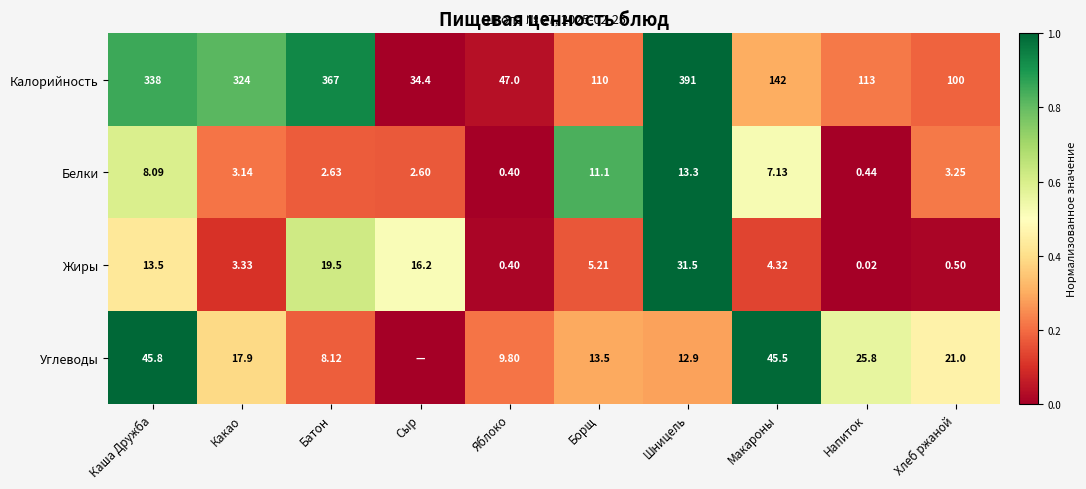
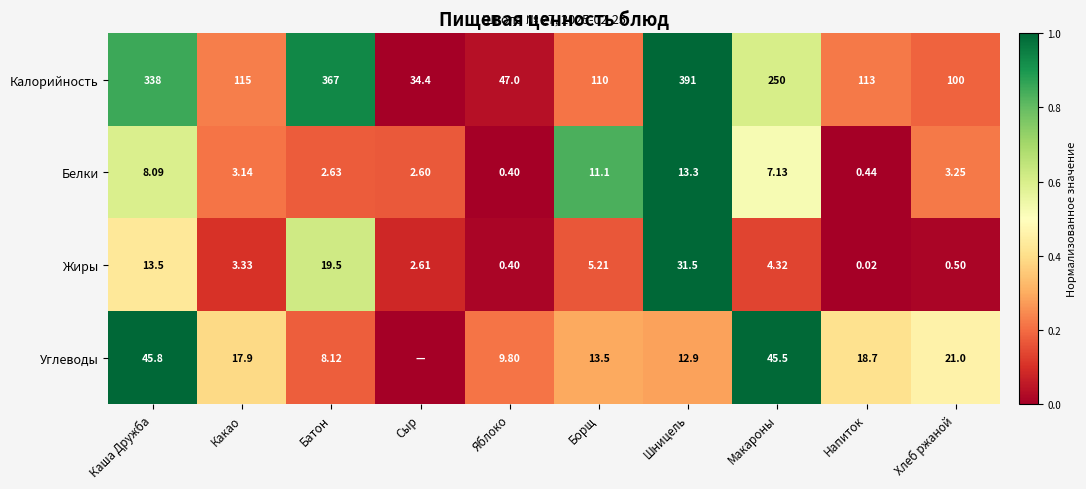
  {
    "Калорийность": {
      "Каша Дружба": 338,
-     "Какао": 324,
+     "Какао": 115,
      "Батон": 367,
      "Сыр": 34.4,
      "Яблоко": 47.0,
      "Борщ": 110,
      "Шницель": 391,
-     "Макароны": 142,
+     "Макароны": 250,
      "Напиток": 113,
      "Хлеб ржаной": 100
    },
    "Белки": {
      "Каша Дружба": 8.09,
      "Какао": 3.14,
      "Батон": 2.63,
      "Сыр": 2.60,
      "Яблоко": 0.40,
      "Борщ": 11.1,
      "Шницель": 13.3,
      "Макароны": 7.13,
      "Напиток": 0.44,
      "Хлеб ржаной": 3.25
    },
    "Жиры": {
      "Каша Дружба": 13.5,
      "Какао": 3.33,
      "Батон": 19.5,
-     "Сыр": 16.2,
+     "Сыр": 2.61,
      "Яблоко": 0.40,
      "Борщ": 5.21,
      "Шницель": 31.5,
      "Макароны": 4.32,
      "Напиток": 0.02,
      "Хлеб ржаной": 0.50
    },
    "Углеводы": {
      "Каша Дружба": 45.8,
      "Какао": 17.9,
      "Батон": 8.12,
      "Яблоко": 9.80,
      "Борщ": 13.5,
      "Шницель": 12.9,
      "Макароны": 45.5,
-     "Напиток": 25.8,
+     "Напиток": 18.7,
      "Хлеб ржаной": 21.0
    }
  }
